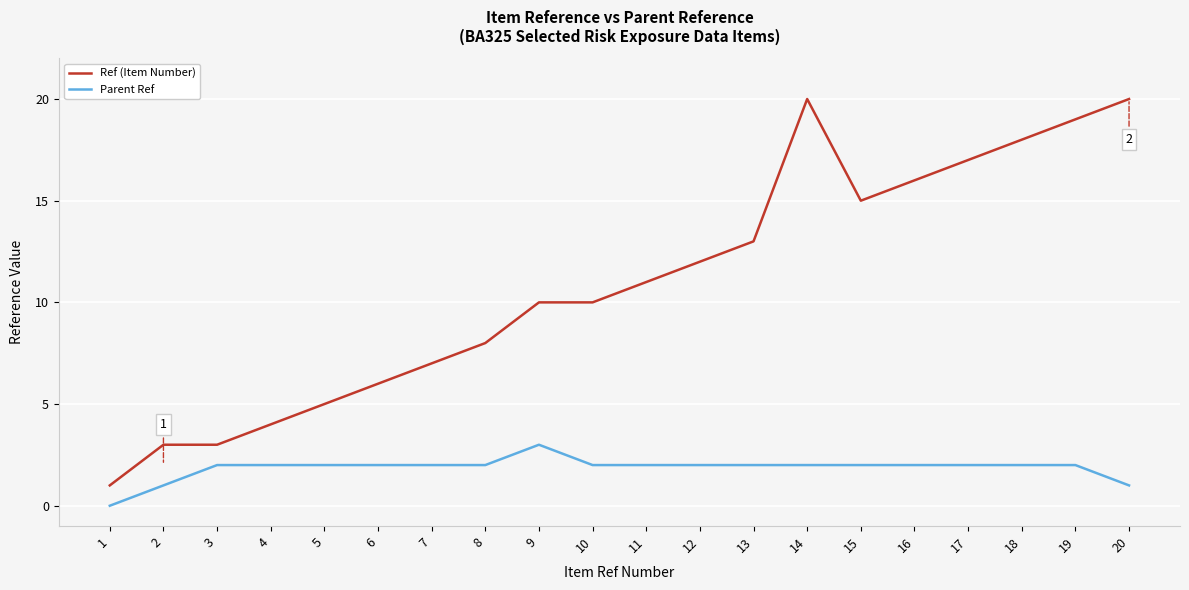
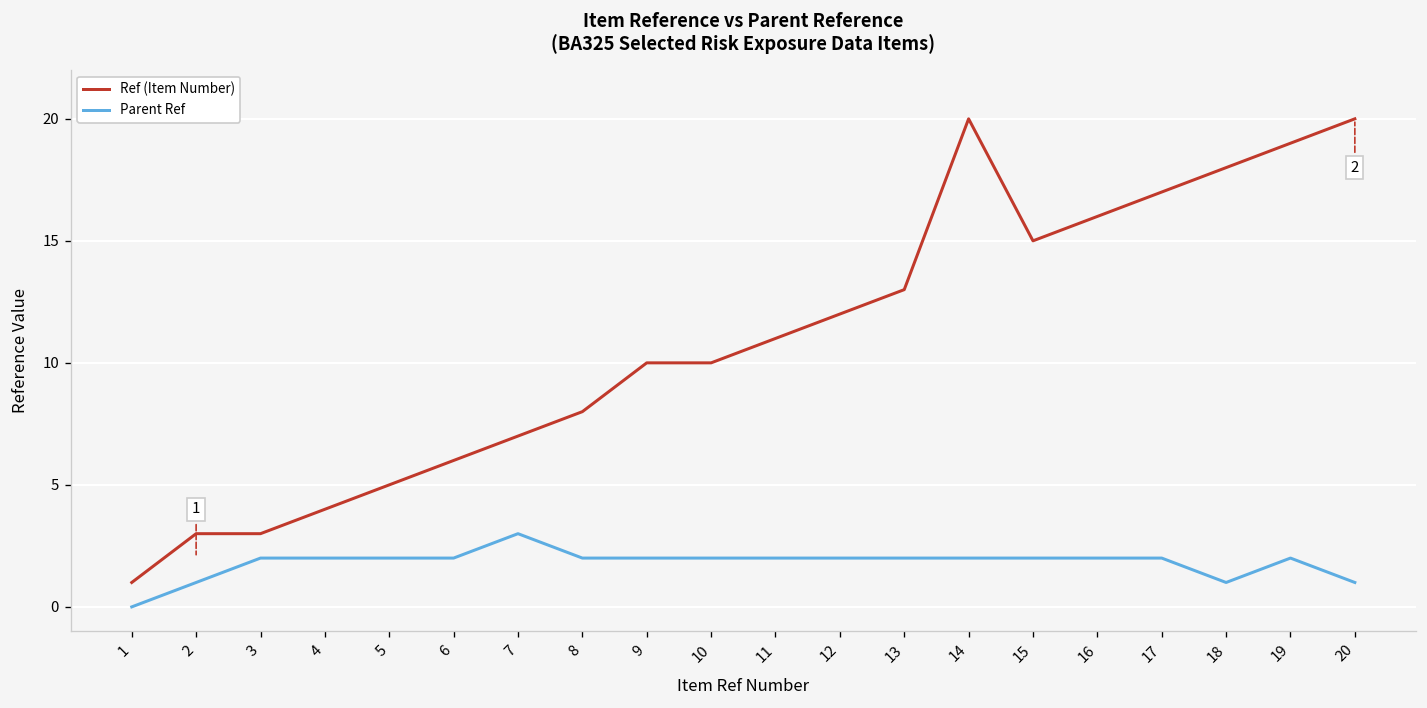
  {
    "Ref (Item Number)": {
      "1": 1,
      "3": 3,
      "4": 4,
      "5": 5,
      "6": 6,
      "7": 7,
      "8": 8,
      "9": 10,
      "10": 10,
      "11": 11,
      "12": 12,
      "13": 13,
      "14": 20,
      "15": 15,
      "16": 16,
      "17": 17,
      "18": 18,
      "19": 19
    },
    "Parent Ref": {
      "1": 0,
      "2": 1,
      "3": 2,
      "4": 2,
      "5": 2,
      "6": 2,
-     "7": 2,
+     "7": 3,
      "8": 2,
-     "9": 3,
+     "9": 2,
      "10": 2,
      "11": 2,
      "12": 2,
      "13": 2,
      "14": 2,
      "15": 2,
      "16": 2,
      "17": 2,
-     "18": 2,
+     "18": 1,
      "19": 2,
      "20": 1
    }
  }
